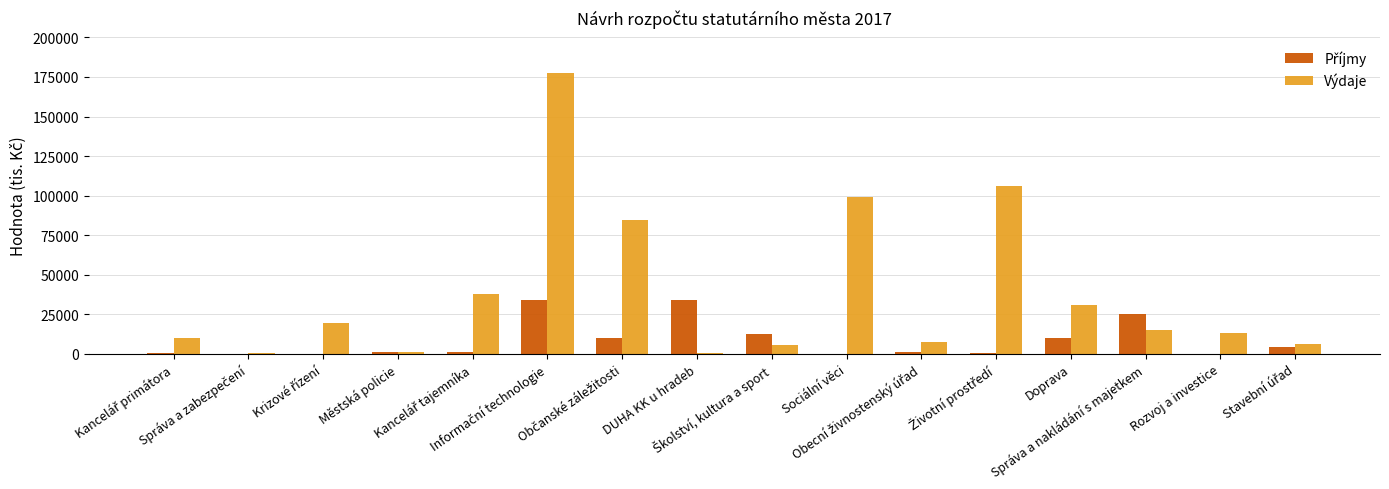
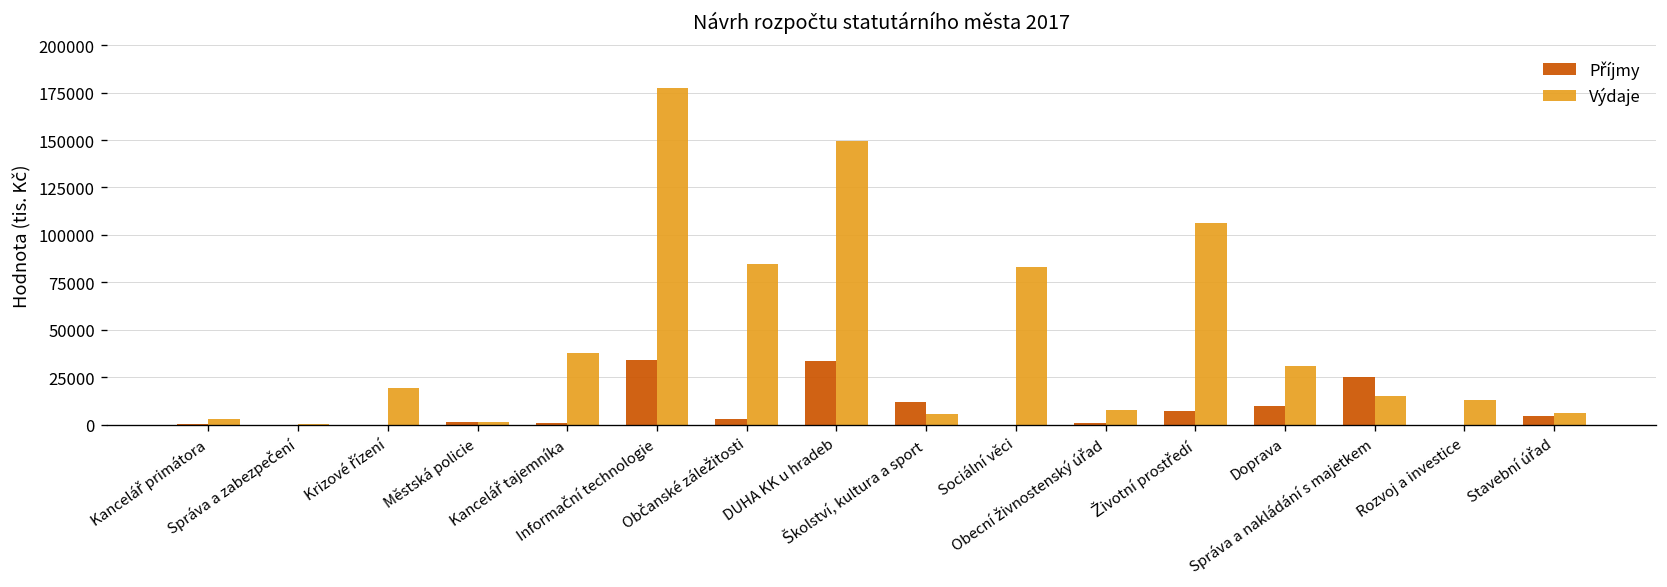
  {
    "Příjmy": {
      "Krizové řízení": 0,
      "Informační technologie": 34000,
-     "Občanské záležitosti": 10000,
+     "Občanské záležitosti": 3000,
      "DUHA KK u hradeb": 34000,
      "Školství, kultura a sport": 12000,
-     "Životní prostředí": 1000,
+     "Životní prostředí": 7000,
      "Doprava": 10000,
      "Správa a nakládání s majetkem": 25000,
      "Rozvoj a investice": 0,
      "Stavební úřad": 5000
    },
    "Výdaje": {
-     "Kancelář primátora": 10000,
+     "Kancelář primátora": 3000,
      "Krizové řízení": 19000,
      "Kancelář tajemníka": 38000,
      "Informační technologie": 177000,
      "Občanské záležitosti": 85000,
-     "DUHA KK u hradeb": 0,
+     "DUHA KK u hradeb": 150000,
      "Školství, kultura a sport": 6000,
-     "Sociální věci": 99000,
+     "Sociální věci": 83000,
      "Obecní živnostenský úřad": 8000,
      "Životní prostředí": 106000,
      "Doprava": 31000,
      "Správa a nakládání s majetkem": 15000,
      "Rozvoj a investice": 13000,
      "Stavební úřad": 6000
    }
  }
